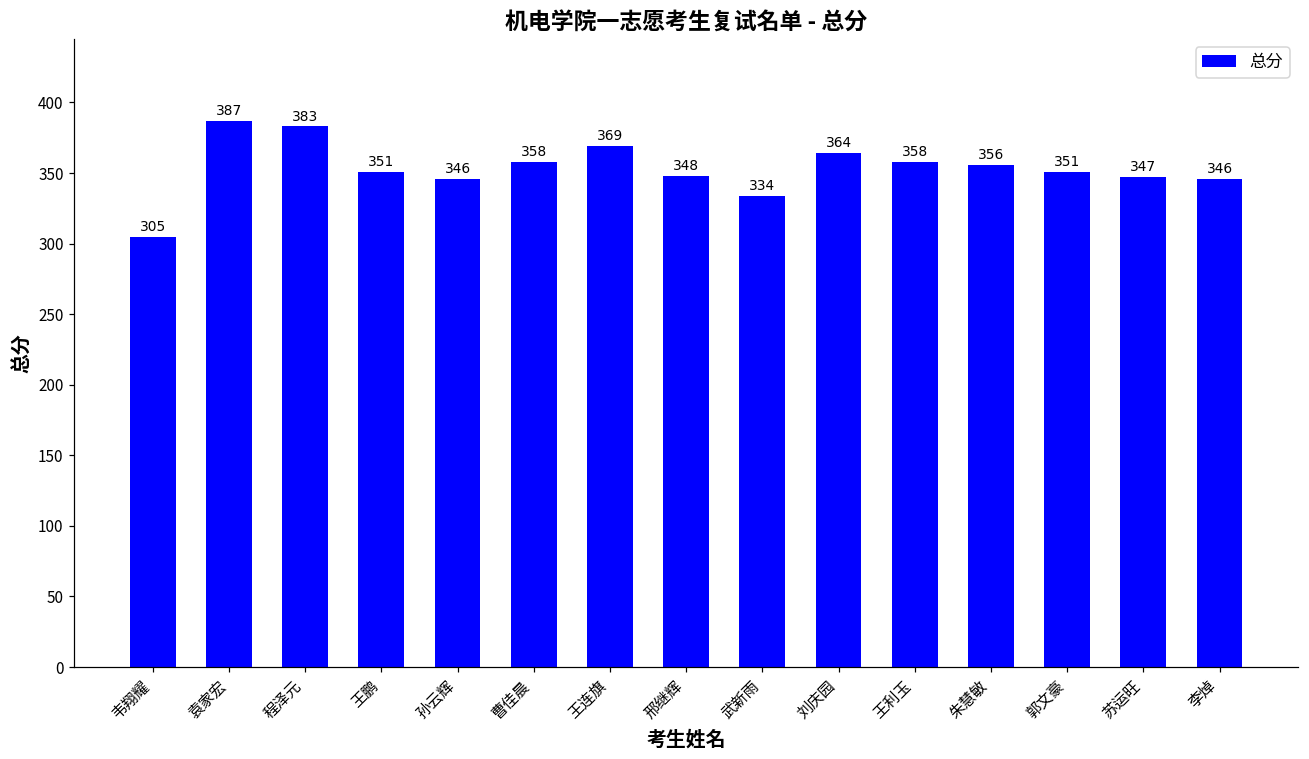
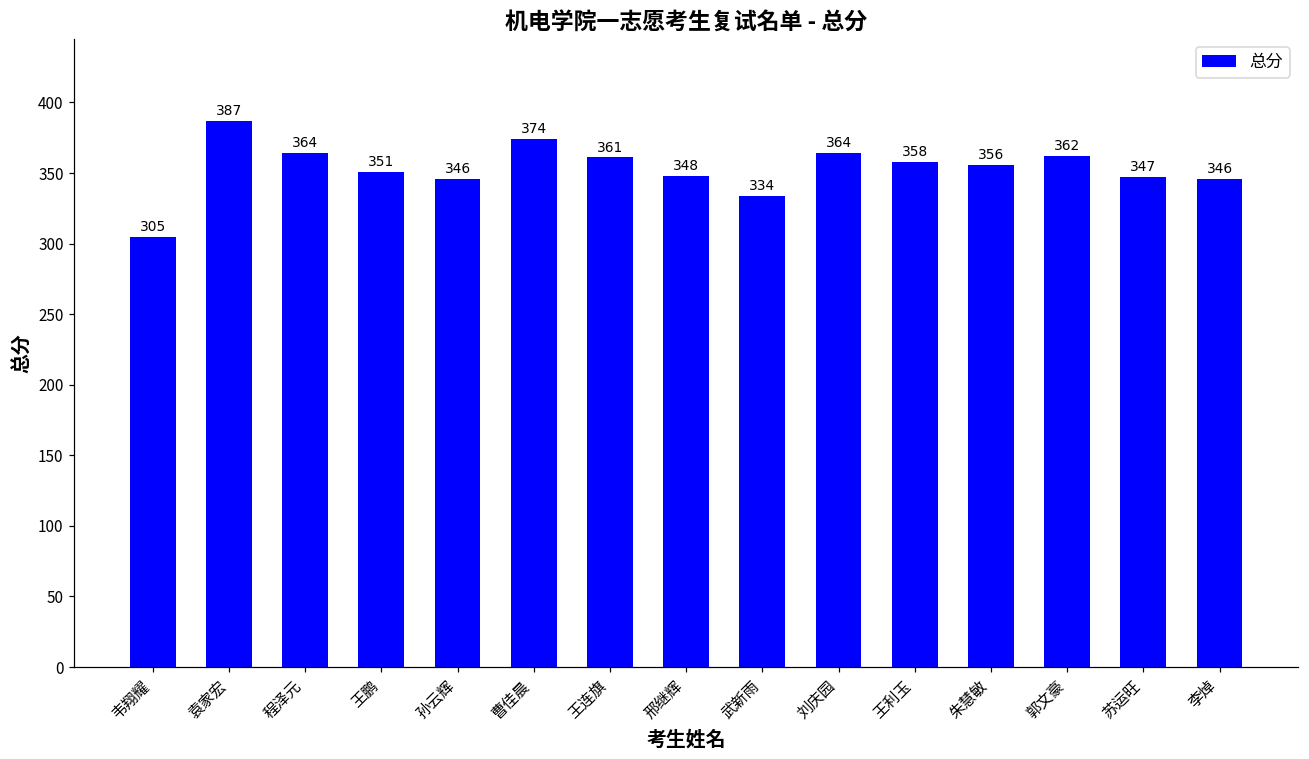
  {
    "韦翔耀": 305,
    "袁家宏": 387,
-   "程泽元": 383,
+   "程泽元": 364,
    "王鹏": 351,
    "孙云辉": 346,
-   "曹佳晨": 358,
-   "王连旗": 369,
+   "曹佳晨": 374,
+   "王连旗": 361,
    "邢继辉": 348,
    "武新雨": 334,
    "刘庆园": 364,
    "王利玉": 358,
    "朱慧敏": 356,
-   "郭文豪": 351,
+   "郭文豪": 362,
    "苏运旺": 347,
    "李焯": 346
  }
